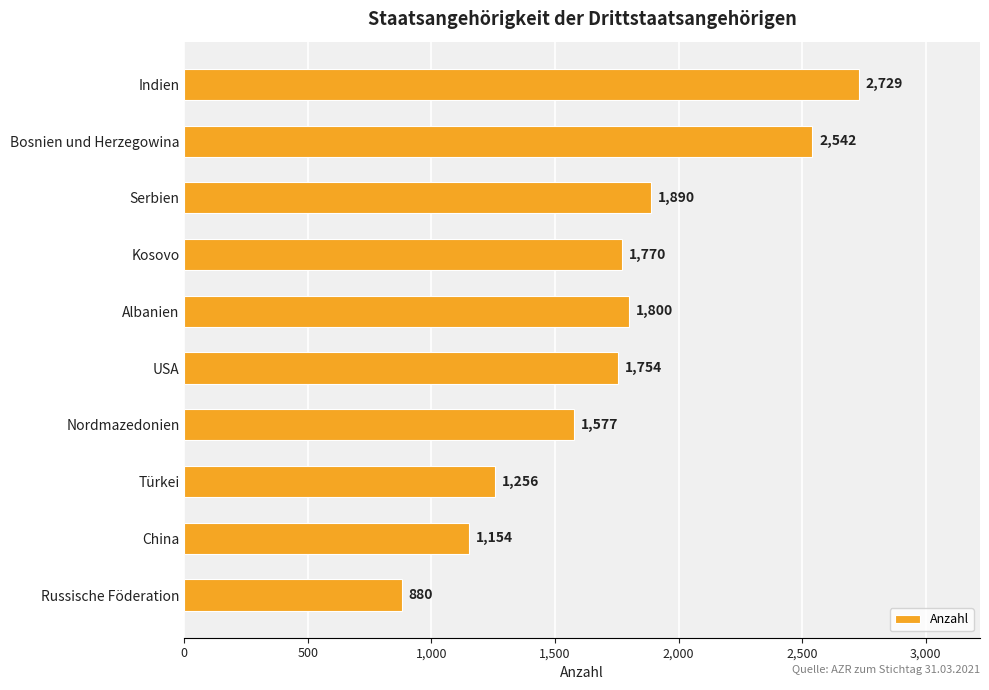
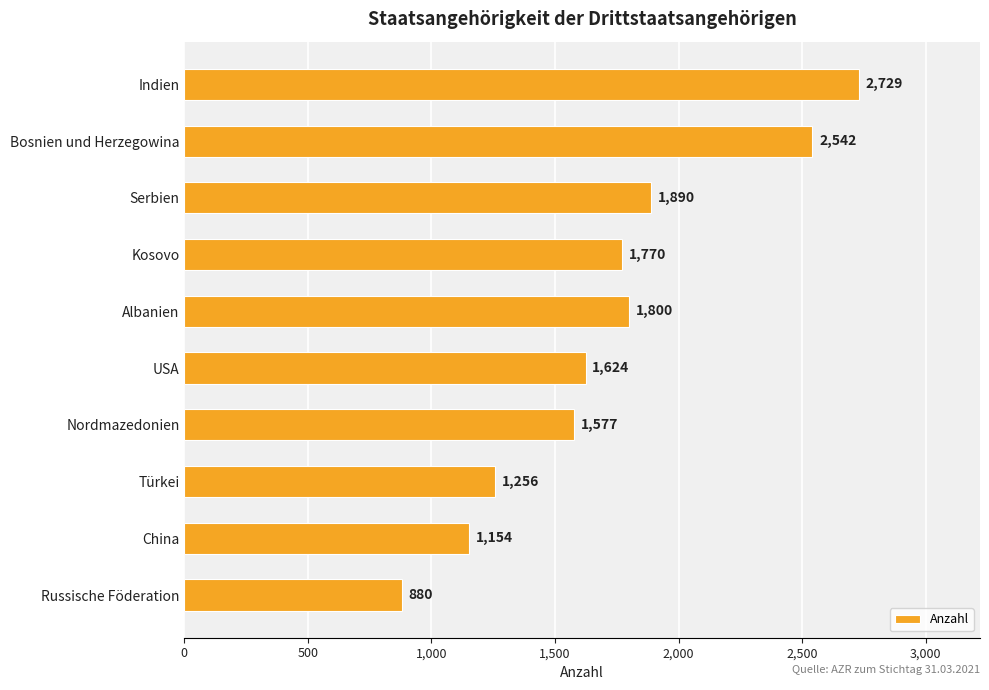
  {
    "Indien": "2,729",
    "Bosnien und Herzegowina": "2,542",
    "Serbien": "1,890",
    "Kosovo": "1,770",
    "Albanien": "1,800",
-   "USA": "1,754",
+   "USA": "1,624",
    "Nordmazedonien": "1,577",
    "Türkei": "1,256",
    "China": "1,154",
    "Russische Föderation": "880"
  }
